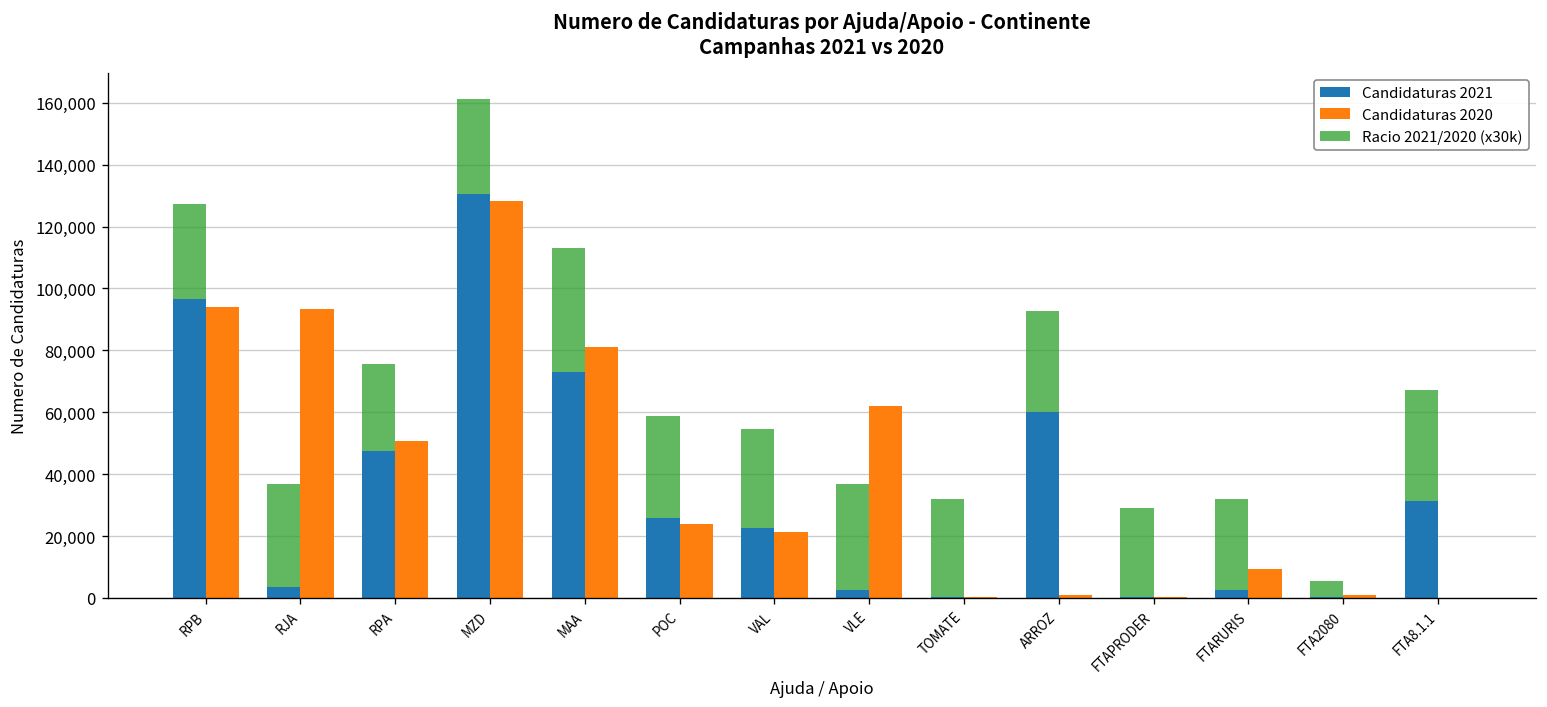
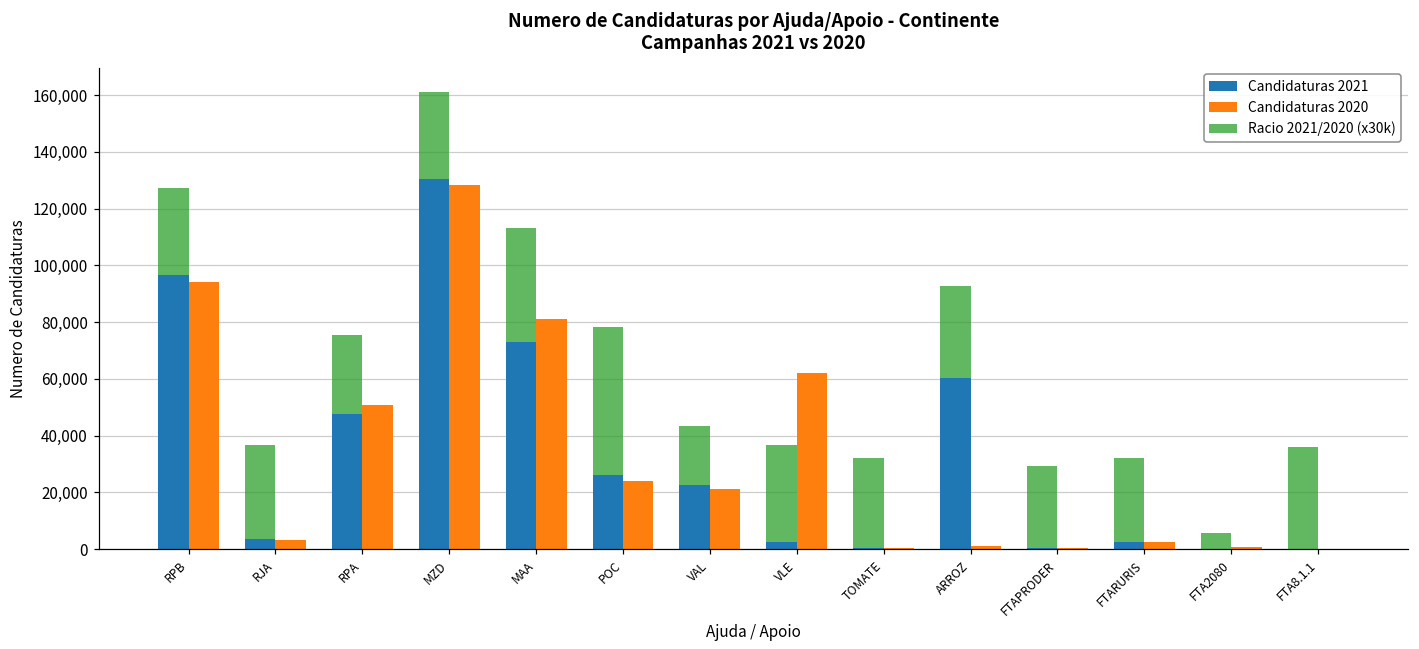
  {
    "Candidaturas 2021": {
      "RPB": "96,000",
      "RJA": "4,000",
      "RPA": "48,000",
      "MZD": "131,000",
      "MAA": "73,000",
      "POC": "26,000",
      "VAL": "23,000",
      "VLE": "2,000",
      "ARROZ": "60,000",
      "FTARURIS": "2,000",
-     "FTA8.1.1": "31,000"
+     "FTA8.1.1": "0"
    },
    "Candidaturas 2020": {
      "RPB": "94,000",
-     "RJA": "93,000",
+     "RJA": "3,000",
      "RPA": "51,000",
      "MZD": "128,000",
      "MAA": "81,000",
      "POC": "24,000",
      "VAL": "21,000",
      "VLE": "62,000",
-     "FTARURIS": "9,000"
+     "FTARURIS": "3,000"
    },
    "Racio 2021/2020 (x30k)": {
      "RPB": "31,000",
      "RJA": "33,000",
      "RPA": "28,000",
      "MZD": "31,000",
      "MAA": "40,000",
-     "POC": "33,000",
-     "VAL": "32,000",
+     "POC": "52,000",
+     "VAL": "21,000",
      "VLE": "34,000",
      "TOMATE": "32,000",
      "ARROZ": "32,000",
      "FTAPRODER": "29,000",
      "FTARURIS": "30,000",
      "FTA2080": "5,000",
      "FTA8.1.1": "36,000"
    }
  }
